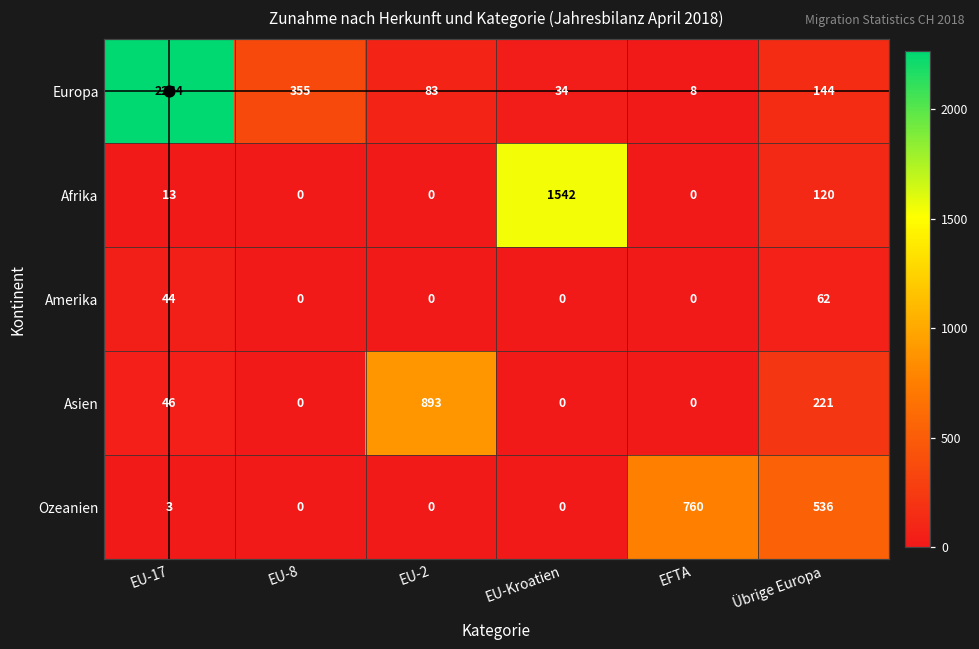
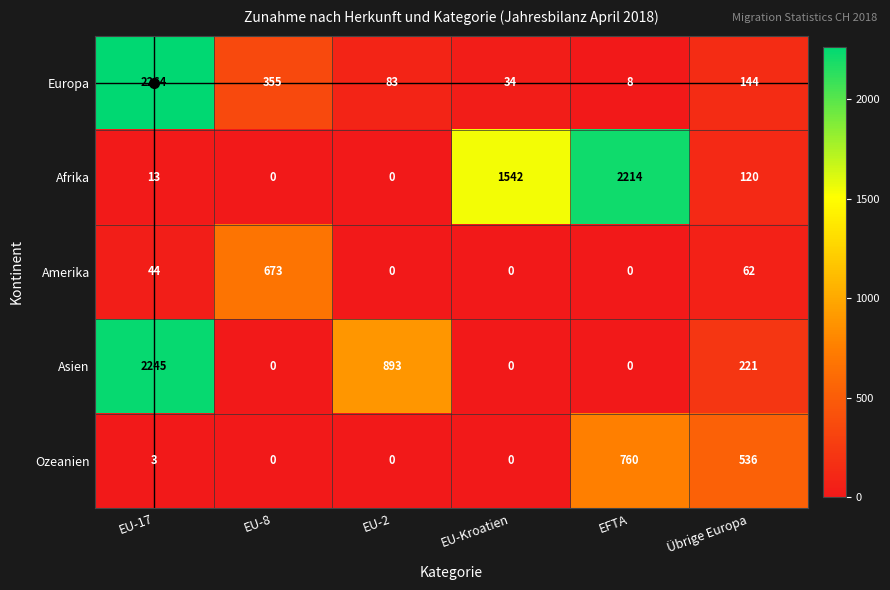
  {
    "Europa": {
      "EU-8": 355,
      "EU-2": 83,
      "EU-Kroatien": 34,
      "EFTA": 8,
      "Übrige Europa": 144
    },
    "Afrika": {
      "EU-17": 13,
      "EU-8": 0,
      "EU-2": 0,
      "EU-Kroatien": 1542,
-     "EFTA": 0,
+     "EFTA": 2214,
      "Übrige Europa": 120
    },
    "Amerika": {
      "EU-17": 44,
-     "EU-8": 0,
+     "EU-8": 673,
      "EU-2": 0,
      "EU-Kroatien": 0,
      "EFTA": 0,
      "Übrige Europa": 62
    },
    "Asien": {
-     "EU-17": 46,
+     "EU-17": 2245,
      "EU-8": 0,
      "EU-2": 893,
      "EU-Kroatien": 0,
      "EFTA": 0,
      "Übrige Europa": 221
    },
    "Ozeanien": {
      "EU-17": 3,
      "EU-8": 0,
      "EU-2": 0,
      "EU-Kroatien": 0,
      "EFTA": 760,
      "Übrige Europa": 536
    }
  }
